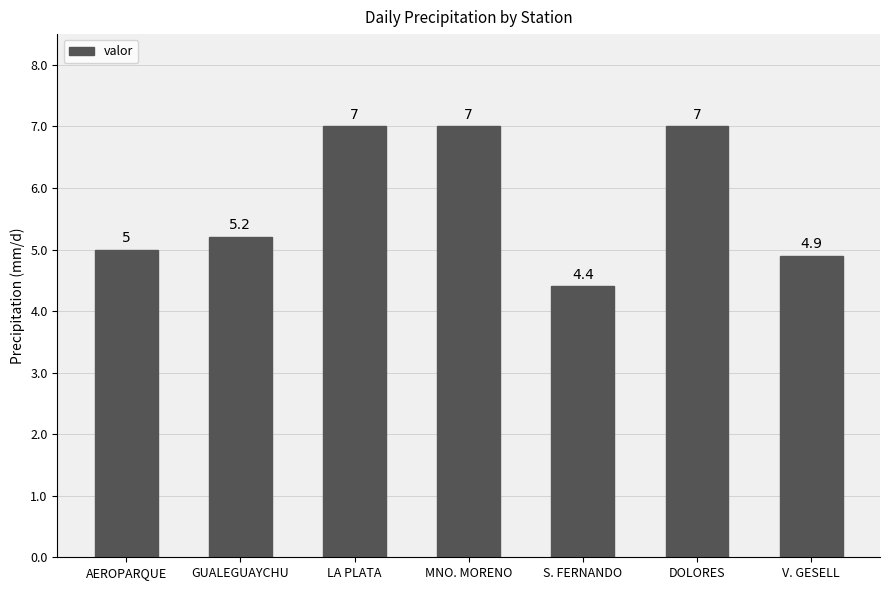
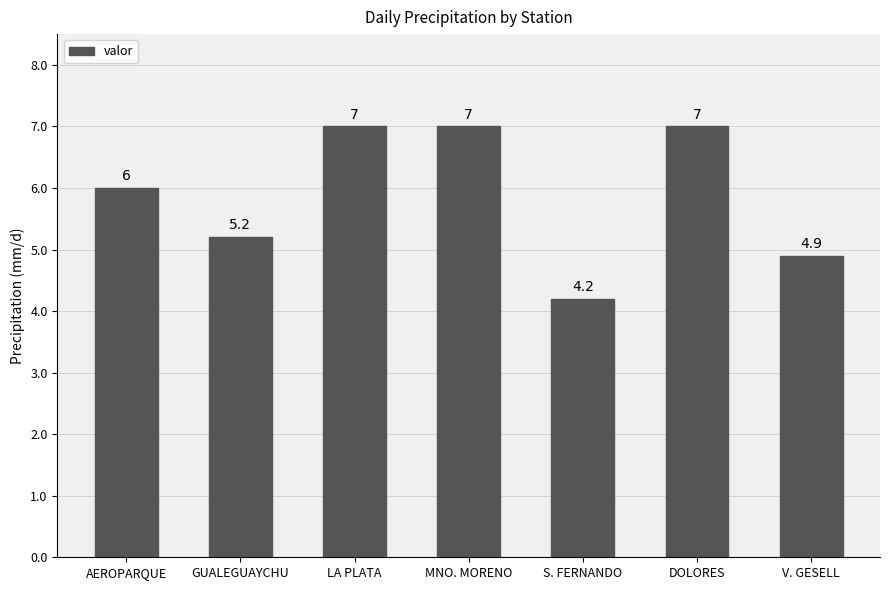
  {
-   "AEROPARQUE": 5,
+   "AEROPARQUE": 6,
    "GUALEGUAYCHU": 5.2,
    "LA PLATA": 7,
    "MNO. MORENO": 7,
-   "S. FERNANDO": 4.4,
+   "S. FERNANDO": 4.2,
    "DOLORES": 7,
    "V. GESELL": 4.9
  }
